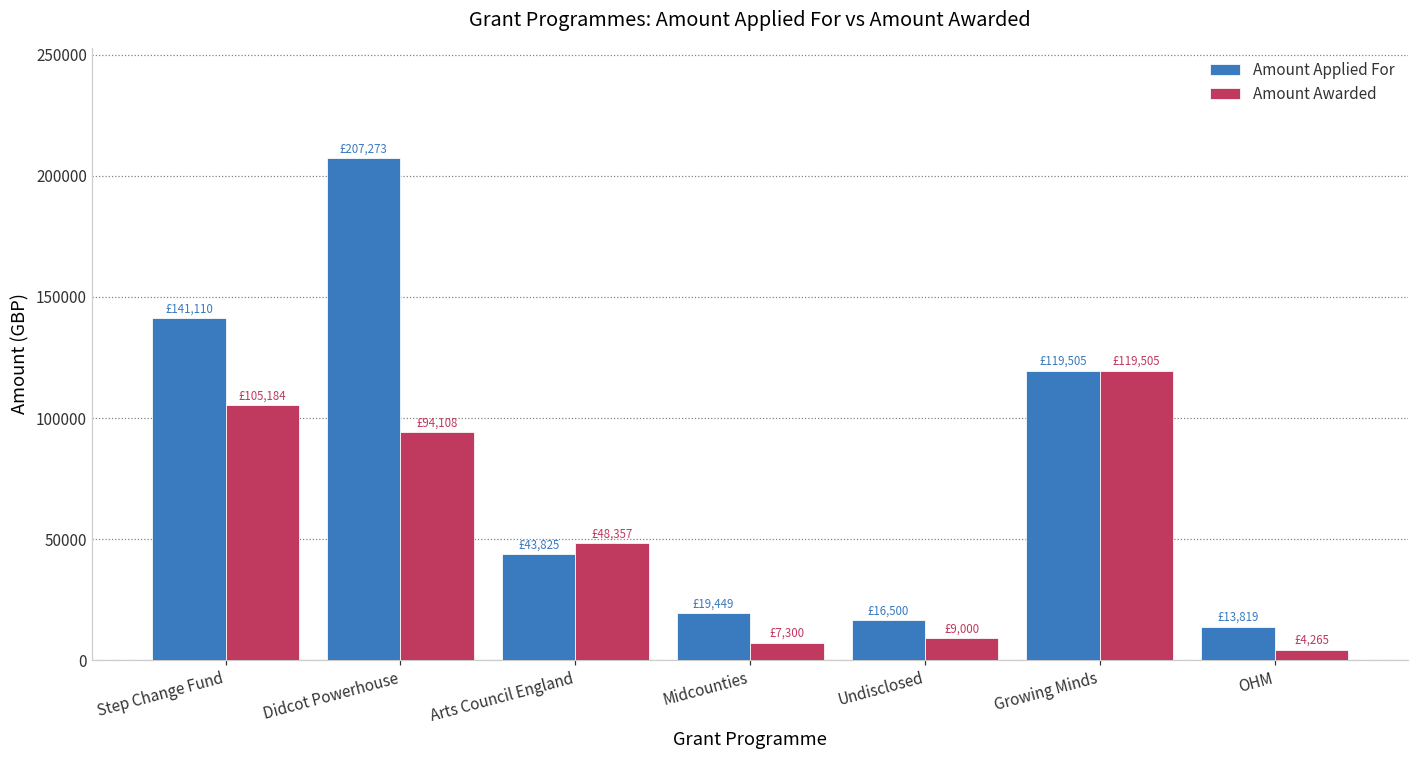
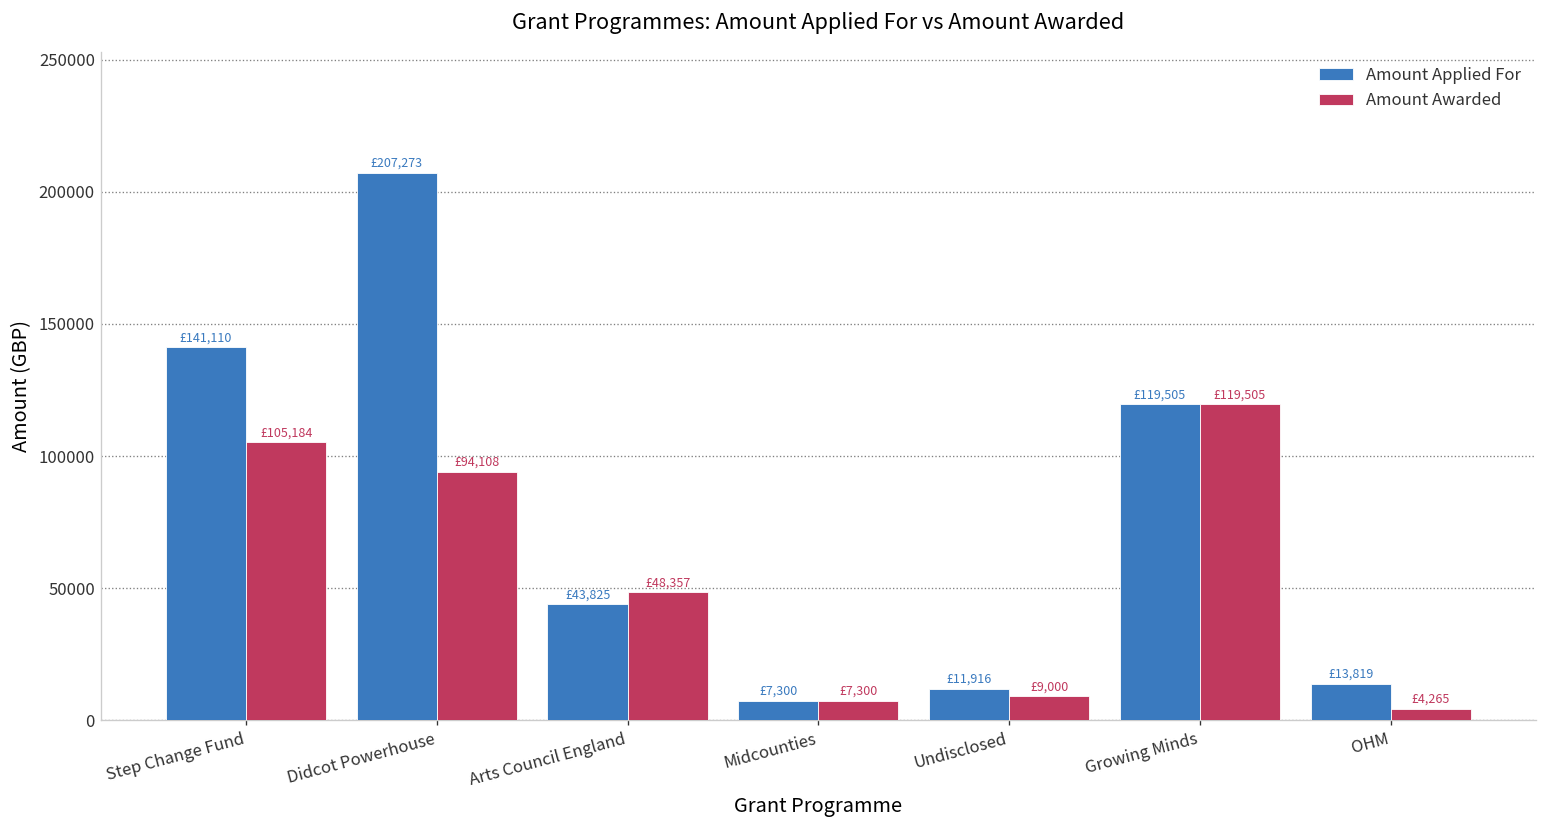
  {
    "Amount Applied For": {
      "Step Change Fund": "£141,110",
      "Didcot Powerhouse": "£207,273",
      "Arts Council England": "£43,825",
-     "Midcounties": "£19,449",
-     "Undisclosed": "£16,500",
+     "Midcounties": "£7,300",
+     "Undisclosed": "£11,916",
      "Growing Minds": "£119,505",
      "OHM": "£13,819"
    },
    "Amount Awarded": {
      "Step Change Fund": "£105,184",
      "Didcot Powerhouse": "£94,108",
      "Arts Council England": "£48,357",
      "Midcounties": "£7,300",
      "Undisclosed": "£9,000",
      "Growing Minds": "£119,505",
      "OHM": "£4,265"
    }
  }
